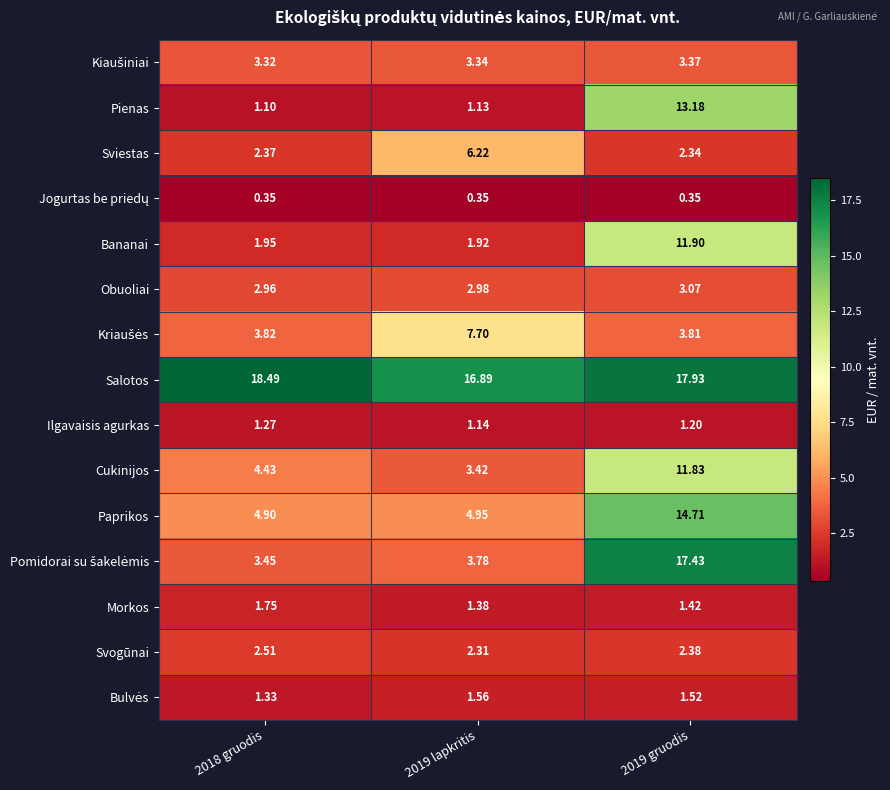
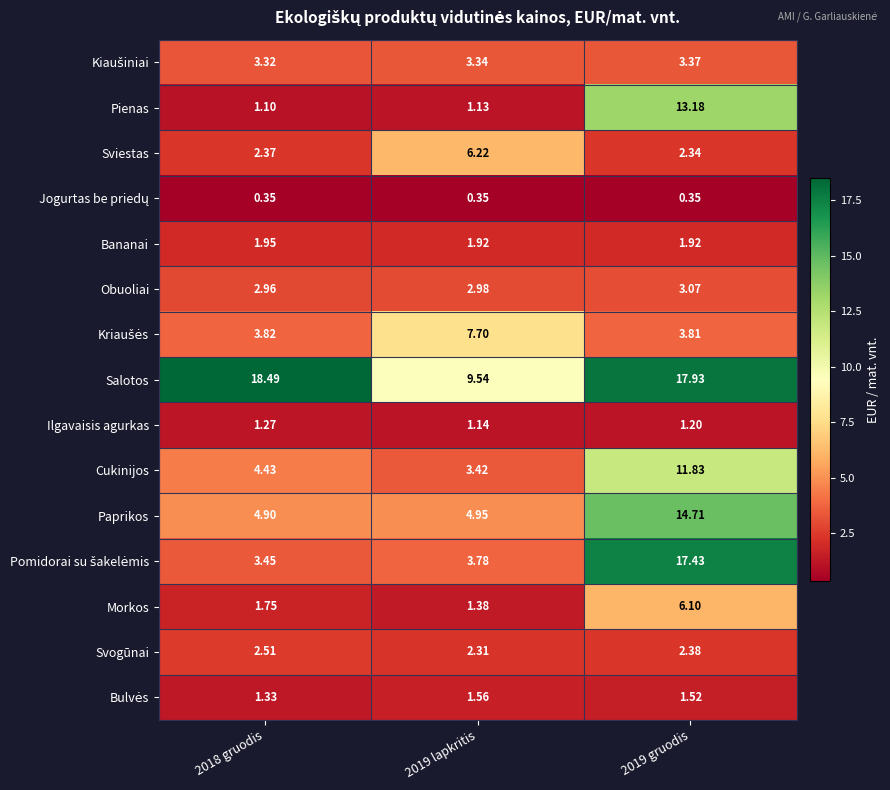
  {
    "Kiaušiniai": {
      "2018 gruodis": 3.32,
      "2019 lapkritis": 3.34,
      "2019 gruodis": 3.37
    },
    "Pienas": {
      "2018 gruodis": 1.10,
      "2019 lapkritis": 1.13,
      "2019 gruodis": 13.18
    },
    "Sviestas": {
      "2018 gruodis": 2.37,
      "2019 lapkritis": 6.22,
      "2019 gruodis": 2.34
    },
    "Jogurtas be priedų": {
      "2018 gruodis": 0.35,
      "2019 lapkritis": 0.35,
      "2019 gruodis": 0.35
    },
    "Bananai": {
      "2018 gruodis": 1.95,
      "2019 lapkritis": 1.92,
-     "2019 gruodis": 11.90
+     "2019 gruodis": 1.92
    },
    "Obuoliai": {
      "2018 gruodis": 2.96,
      "2019 lapkritis": 2.98,
      "2019 gruodis": 3.07
    },
    "Kriaušės": {
      "2018 gruodis": 3.82,
      "2019 lapkritis": 7.70,
      "2019 gruodis": 3.81
    },
    "Salotos": {
      "2018 gruodis": 18.49,
-     "2019 lapkritis": 16.89,
+     "2019 lapkritis": 9.54,
      "2019 gruodis": 17.93
    },
    "Ilgavaisis agurkas": {
      "2018 gruodis": 1.27,
      "2019 lapkritis": 1.14,
      "2019 gruodis": 1.20
    },
    "Cukinijos": {
      "2018 gruodis": 4.43,
      "2019 lapkritis": 3.42,
      "2019 gruodis": 11.83
    },
    "Paprikos": {
      "2018 gruodis": 4.90,
      "2019 lapkritis": 4.95,
      "2019 gruodis": 14.71
    },
    "Pomidorai su šakelėmis": {
      "2018 gruodis": 3.45,
      "2019 lapkritis": 3.78,
      "2019 gruodis": 17.43
    },
    "Morkos": {
      "2018 gruodis": 1.75,
      "2019 lapkritis": 1.38,
-     "2019 gruodis": 1.42
+     "2019 gruodis": 6.10
    },
    "Svogūnai": {
      "2018 gruodis": 2.51,
      "2019 lapkritis": 2.31,
      "2019 gruodis": 2.38
    },
    "Bulvės": {
      "2018 gruodis": 1.33,
      "2019 lapkritis": 1.56,
      "2019 gruodis": 1.52
    }
  }
